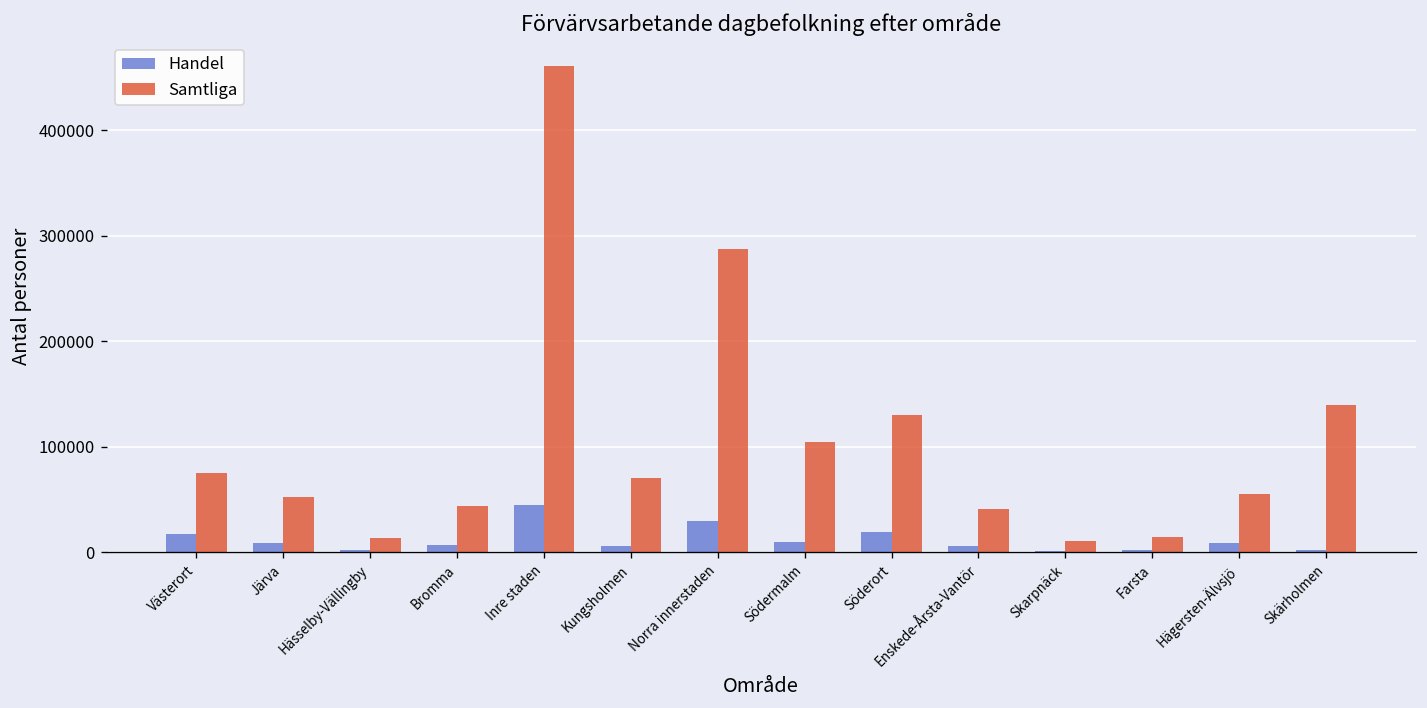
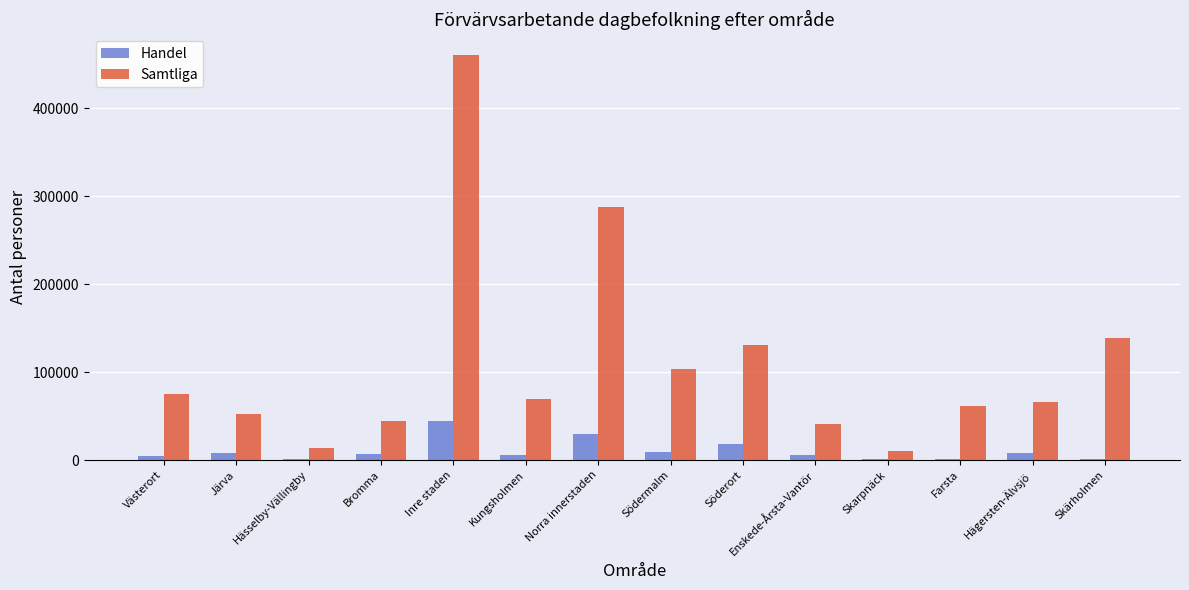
  {
    "Handel": {
-     "Västerort": 20000,
+     "Västerort": 10000,
      "Järva": 10000,
      "Bromma": 10000,
      "Inre staden": 40000,
      "Kungsholmen": 10000,
      "Norra innerstaden": 30000,
      "Södermalm": 10000,
      "Söderort": 20000,
      "Enskede-Årsta-Vantör": 10000,
      "Hägersten-Älvsjö": 10000
    },
    "Samtliga": {
      "Västerort": 70000,
      "Järva": 50000,
      "Hässelby-Vällingby": 10000,
      "Bromma": 40000,
      "Inre staden": 460000,
      "Kungsholmen": 70000,
      "Norra innerstaden": 290000,
      "Södermalm": 100000,
      "Söderort": 130000,
      "Enskede-Årsta-Vantör": 40000,
      "Skarpnäck": 10000,
-     "Farsta": 10000,
-     "Hägersten-Älvsjö": 60000,
+     "Farsta": 60000,
+     "Hägersten-Älvsjö": 70000,
      "Skärholmen": 140000
    }
  }
